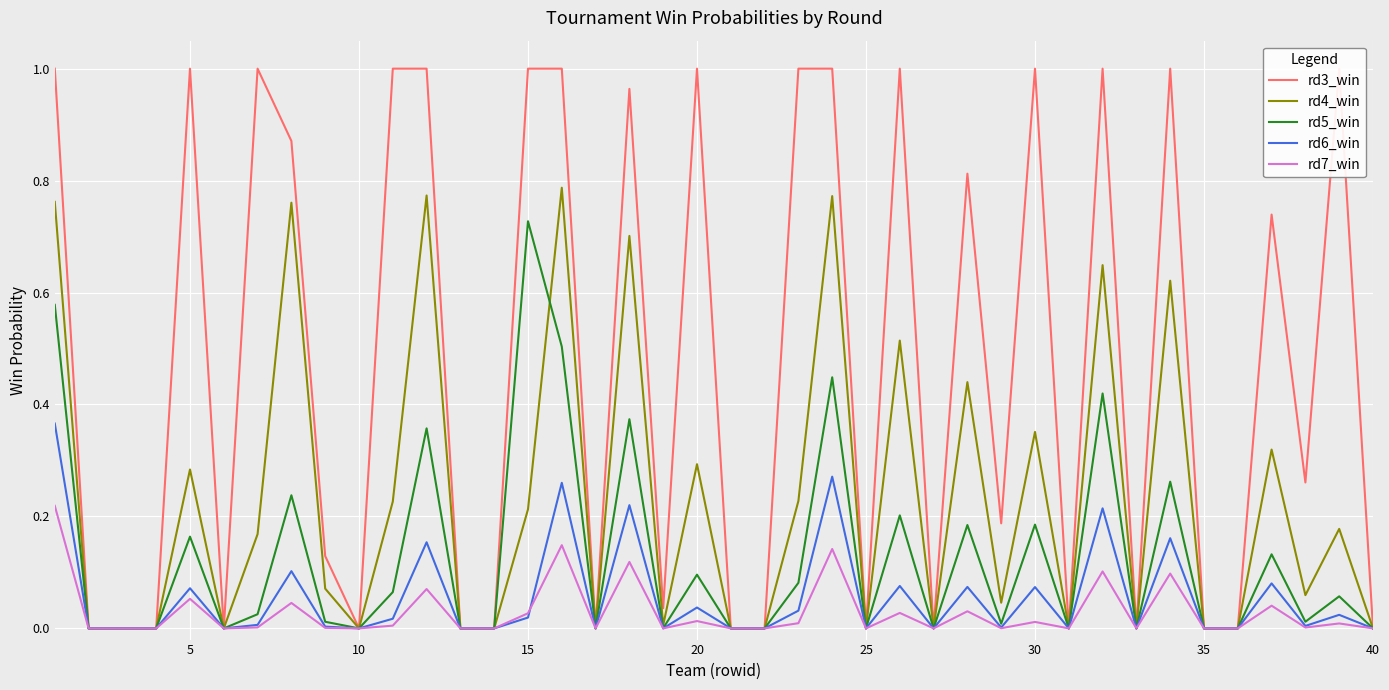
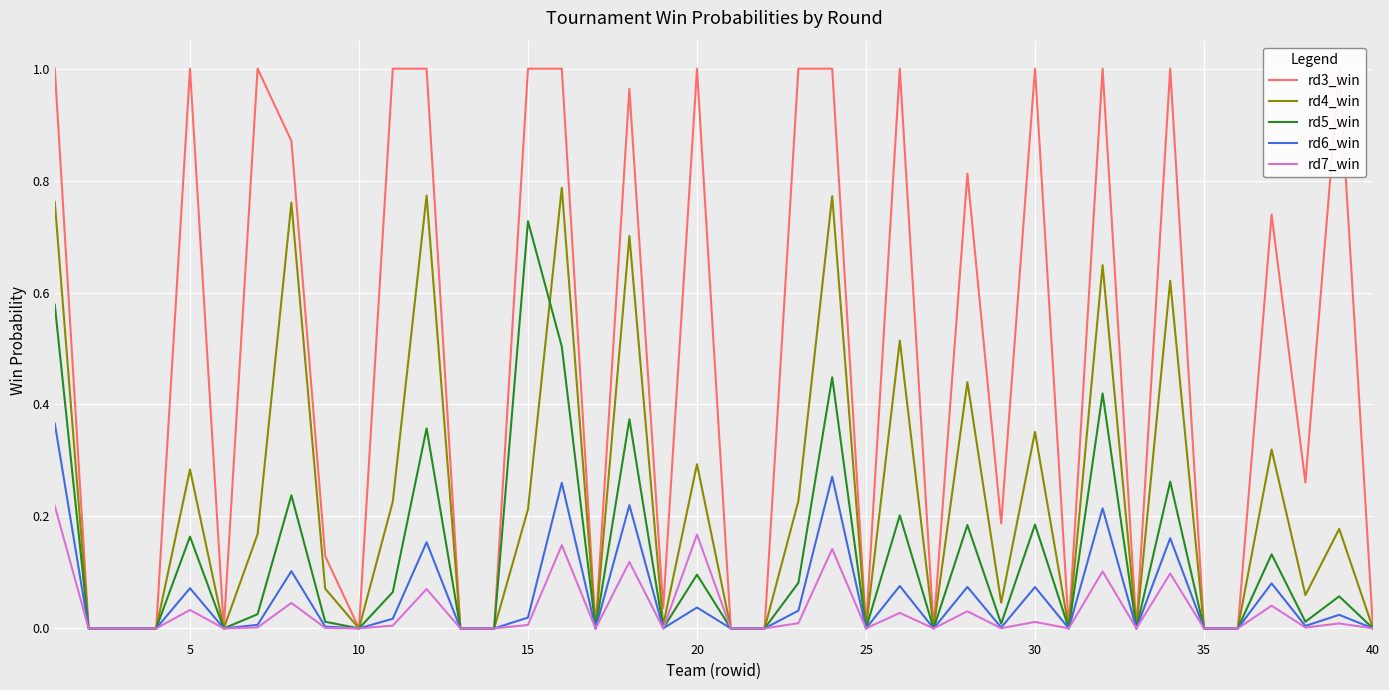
  {
    "rd3_win": {
      "5": 1.00,
      "15": 1.00,
      "20": 1.00,
      "30": 1.00
    },
    "rd4_win": {
      "5": 0.28,
      "15": 0.21,
      "20": 0.29,
      "30": 0.35
    },
    "rd5_win": {
      "5": 0.16,
      "15": 0.73,
      "20": 0.10,
      "30": 0.19
    },
    "rd6_win": {
      "5": 0.07,
      "15": 0.02,
      "20": 0.04,
      "30": 0.07
    },
    "rd7_win": {
-     "5": 0.05,
-     "15": 0.03,
-     "20": 0.01,
+     "5": 0.03,
+     "15": 0.01,
+     "20": 0.17,
      "30": 0.01
    }
  }
